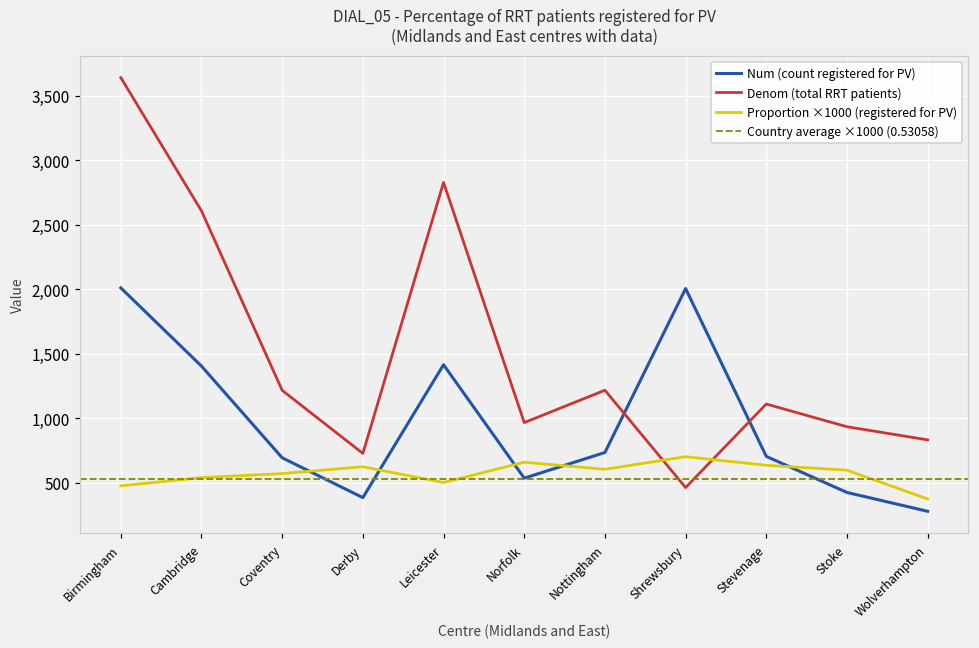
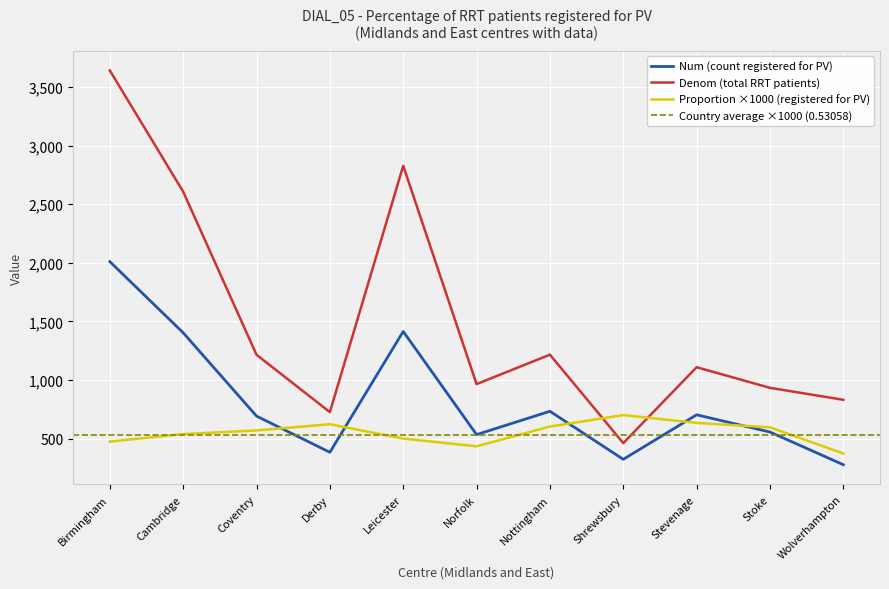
  {
    "Num (count registered for PV)": {
      "Birmingham": "2,010",
      "Cambridge": "1,400",
      "Coventry": "690",
      "Derby": "380",
      "Leicester": "1,410",
      "Norfolk": "530",
      "Nottingham": "730",
-     "Shrewsbury": "2,010",
+     "Shrewsbury": "320",
      "Stevenage": "700",
-     "Stoke": "420",
+     "Stoke": "560",
      "Wolverhampton": "280"
    },
    "Denom (total RRT patients)": {
      "Birmingham": "3,640",
      "Cambridge": "2,610",
      "Coventry": "1,220",
      "Derby": "730",
      "Leicester": "2,830",
      "Norfolk": "970",
      "Nottingham": "1,220",
      "Shrewsbury": "460",
      "Stevenage": "1,110",
      "Stoke": "930",
      "Wolverhampton": "830"
    },
    "Proportion ×1000 (registered for PV)": {
      "Birmingham": "470",
      "Cambridge": "540",
      "Coventry": "570",
      "Derby": "620",
      "Leicester": "500",
-     "Norfolk": "660",
+     "Norfolk": "430",
      "Nottingham": "600",
      "Shrewsbury": "700",
      "Stevenage": "630",
      "Stoke": "600",
      "Wolverhampton": "370"
    }
  }
